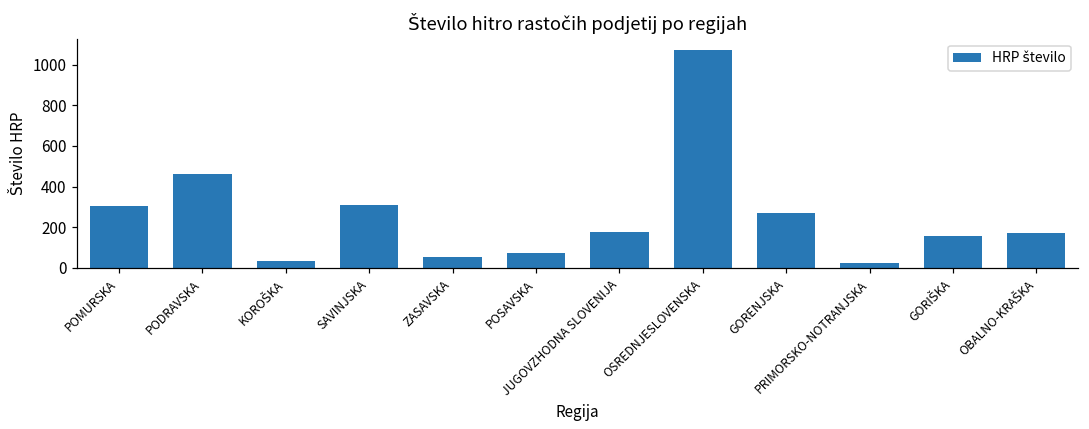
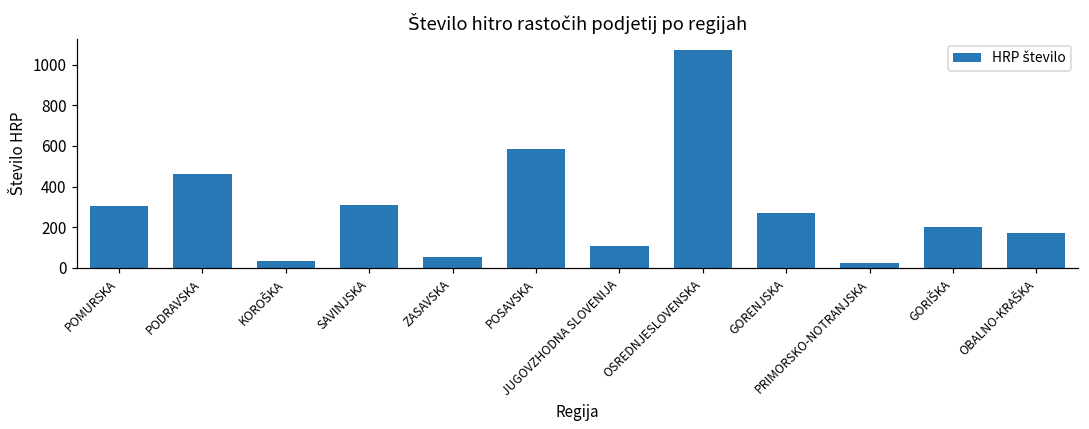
  {
    "POMURSKA": 310,
    "PODRAVSKA": 460,
    "KOROŠKA": 30,
    "SAVINJSKA": 310,
    "ZASAVSKA": 60,
-   "POSAVSKA": 70,
-   "JUGOVZHODNA SLOVENIJA": 180,
+   "POSAVSKA": 590,
+   "JUGOVZHODNA SLOVENIJA": 110,
    "OSREDNJESLOVENSKA": 1070,
    "GORENJSKA": 270,
    "PRIMORSKO-NOTRANJSKA": 20,
-   "GORIŠKA": 160,
+   "GORIŠKA": 200,
    "OBALNO-KRAŠKA": 170
  }
